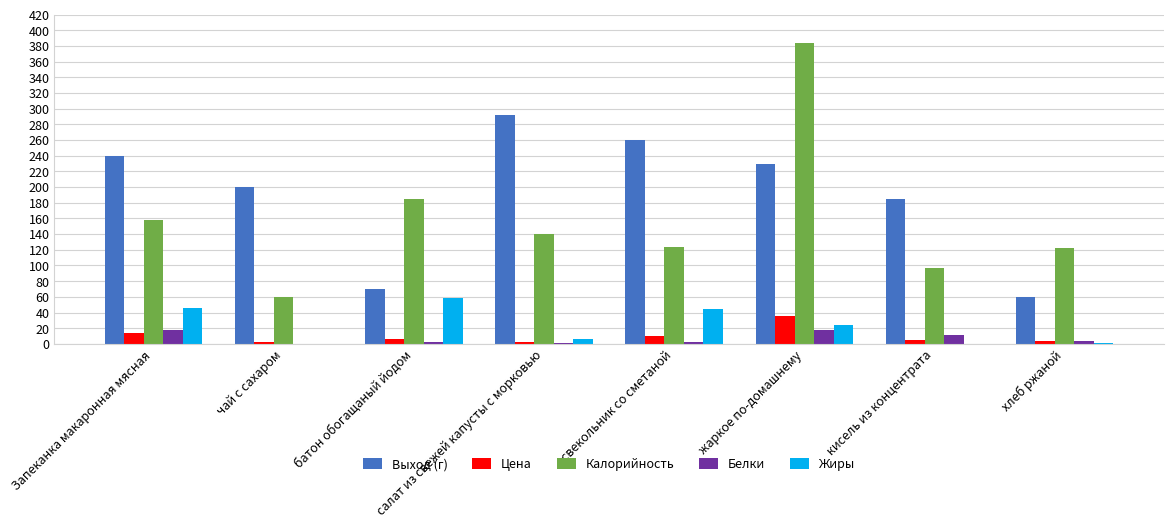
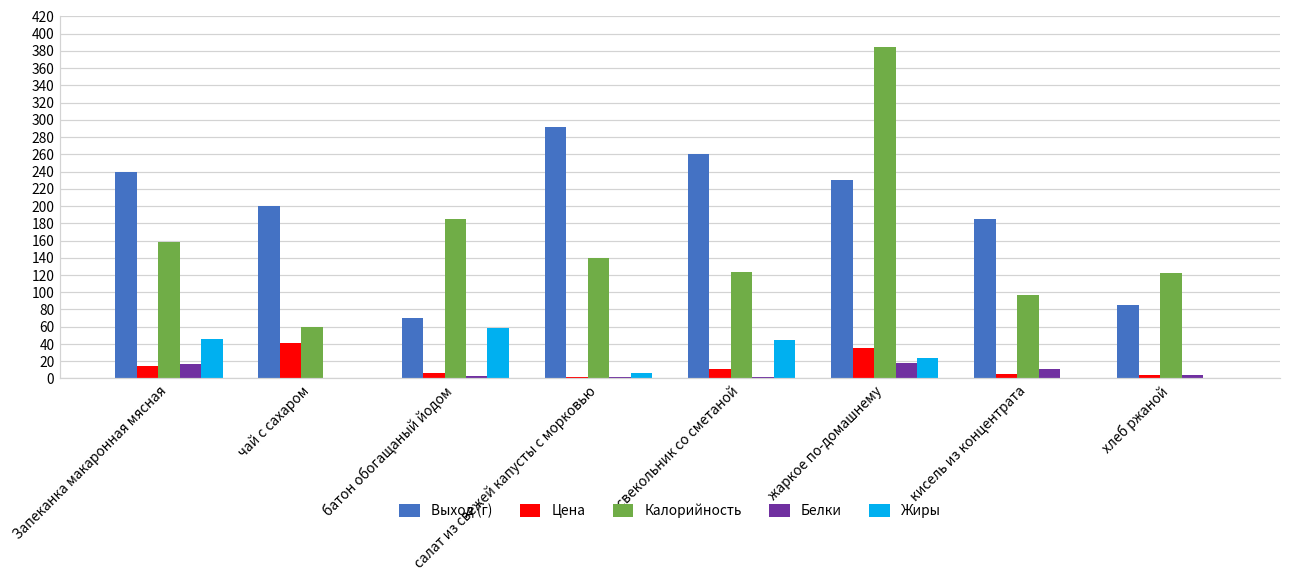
  {
    "Выход (г)": {
      "Запеканка макаронная мясная": 240,
      "чай с сахаром": 200,
      "батон обогащаный йодом": 70,
      "салат из свежей капусты с морковью": 290,
      "свекольник со сметаной": 260,
      "жаркое по-домашнему": 230,
      "кисель из концентрата": 190,
-     "хлеб ржаной": 60
+     "хлеб ржаной": 90
    },
    "Цена": {
      "Запеканка макаронная мясная": 10,
-     "чай с сахаром": 0,
+     "чай с сахаром": 40,
      "батон обогащаный йодом": 10,
      "свекольник со сметаной": 10,
      "жаркое по-домашнему": 40,
      "кисель из концентрата": 10,
      "хлеб ржаной": 0
    },
    "Калорийность": {
      "Запеканка макаронная мясная": 160,
      "чай с сахаром": 60,
      "батон обогащаный йодом": 180,
      "салат из свежей капусты с морковью": 140,
      "свекольник со сметаной": 120,
      "жаркое по-домашнему": 380,
      "кисель из концентрата": 100,
      "хлеб ржаной": 120
    },
    "Белки": {
      "Запеканка макаронная мясная": 20,
      "жаркое по-домашнему": 20,
      "кисель из концентрата": 10,
      "хлеб ржаной": 0
    },
    "Жиры": {
      "Запеканка макаронная мясная": 50,
      "батон обогащаный йодом": 60,
      "салат из свежей капусты с морковью": 10,
      "свекольник со сметаной": 40,
      "жаркое по-домашнему": 20,
      "кисель из концентрата": 0
    }
  }
